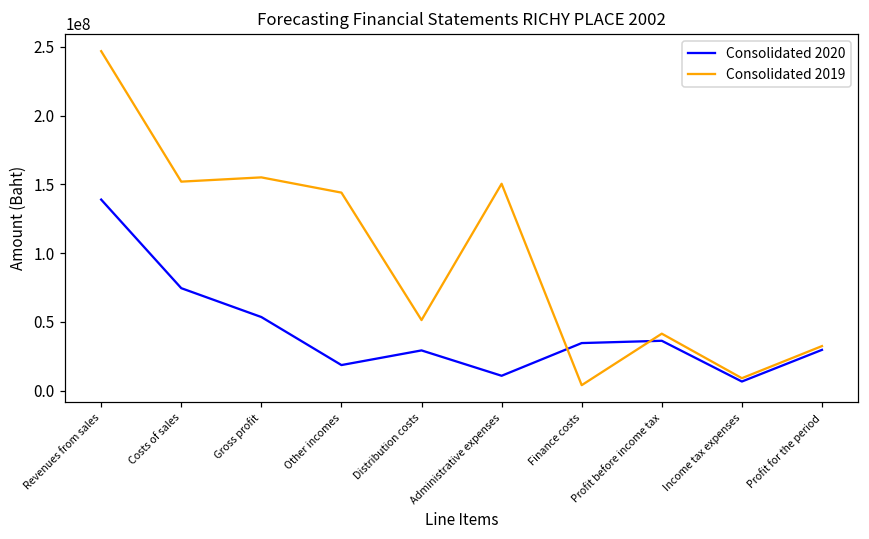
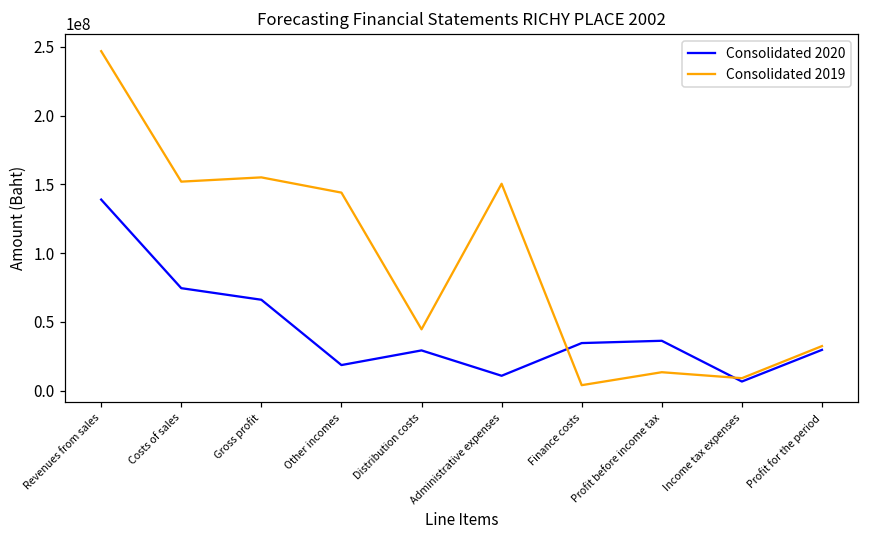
  {
    "Consolidated 2020": {
      "Revenues from sales": 139000000,
      "Costs of sales": 74000000,
-     "Gross profit": 53000000,
+     "Gross profit": 66000000,
      "Other incomes": 19000000,
      "Distribution costs": 29000000,
      "Administrative expenses": 11000000,
      "Finance costs": 35000000,
      "Profit before income tax": 36000000,
      "Income tax expenses": 7000000,
      "Profit for the period": 30000000
    },
    "Consolidated 2019": {
      "Revenues from sales": 247000000,
      "Costs of sales": 152000000,
      "Gross profit": 155000000,
      "Other incomes": 144000000,
-     "Distribution costs": 51000000,
+     "Distribution costs": 45000000,
      "Administrative expenses": 150000000,
      "Finance costs": 4000000,
-     "Profit before income tax": 41000000,
+     "Profit before income tax": 13000000,
      "Income tax expenses": 9000000,
      "Profit for the period": 32000000
    }
  }
